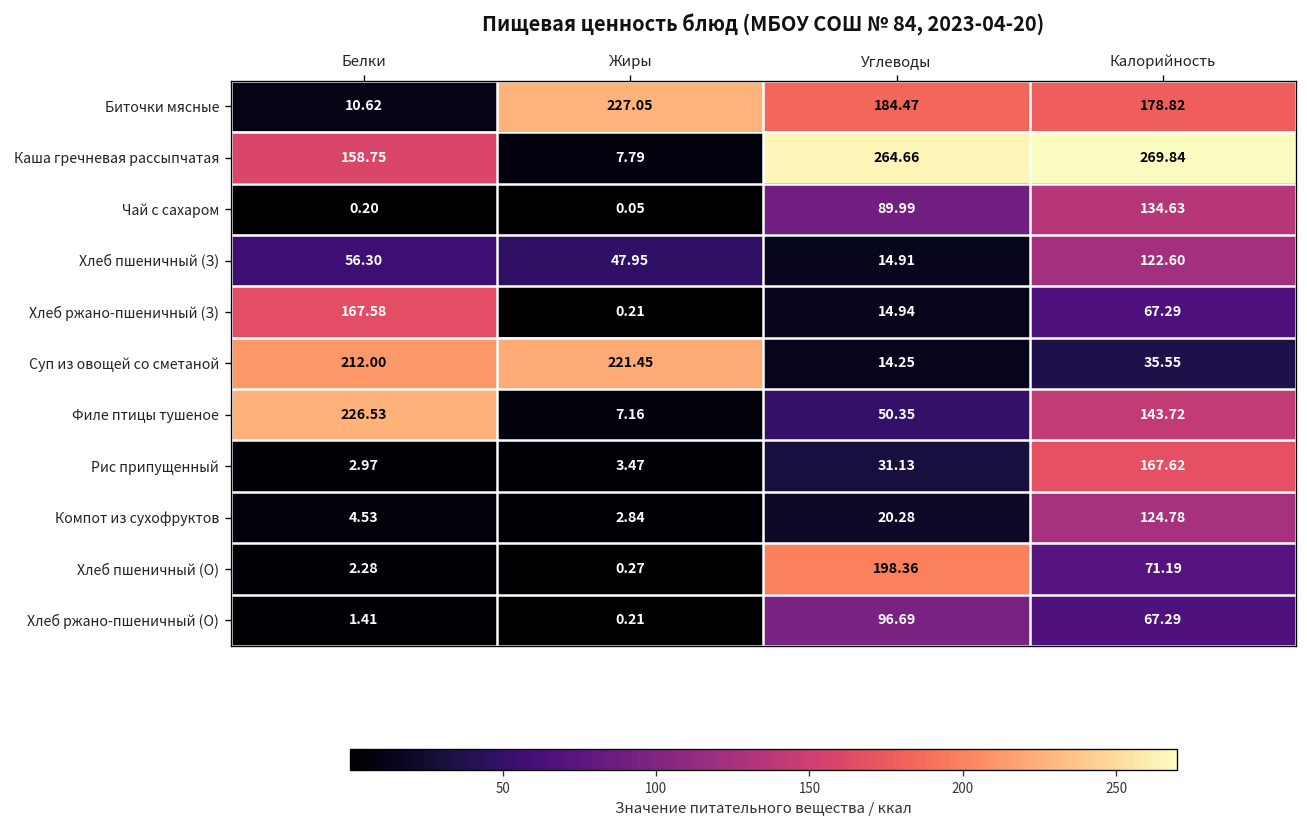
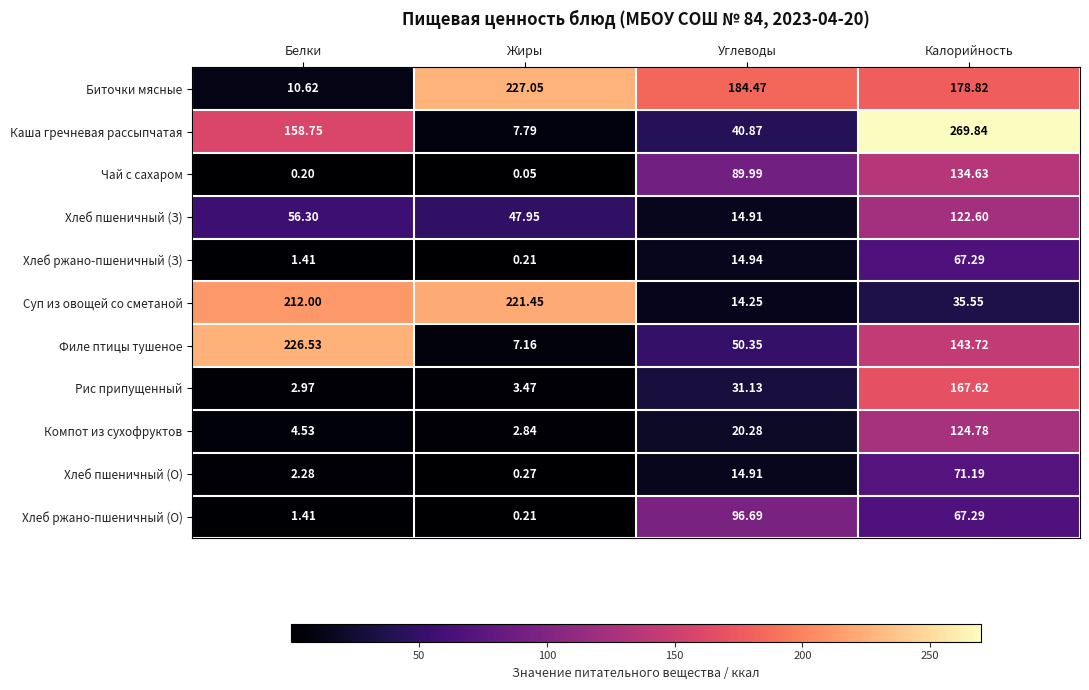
  {
    "Биточки мясные": {
      "Белки": 10.62,
      "Жиры": 227.05,
      "Углеводы": 184.47,
      "Калорийность": 178.82
    },
    "Каша гречневая рассыпчатая": {
      "Белки": 158.75,
      "Жиры": 7.79,
-     "Углеводы": 264.66,
+     "Углеводы": 40.87,
      "Калорийность": 269.84
    },
    "Чай с сахаром": {
      "Белки": 0.20,
      "Жиры": 0.05,
      "Углеводы": 89.99,
      "Калорийность": 134.63
    },
    "Хлеб пшеничный (З)": {
      "Белки": 56.30,
      "Жиры": 47.95,
      "Углеводы": 14.91,
      "Калорийность": 122.60
    },
    "Хлеб ржано-пшеничный (З)": {
-     "Белки": 167.58,
+     "Белки": 1.41,
      "Жиры": 0.21,
      "Углеводы": 14.94,
      "Калорийность": 67.29
    },
    "Суп из овощей со сметаной": {
      "Белки": 212.00,
      "Жиры": 221.45,
      "Углеводы": 14.25,
      "Калорийность": 35.55
    },
    "Филе птицы тушеное": {
      "Белки": 226.53,
      "Жиры": 7.16,
      "Углеводы": 50.35,
      "Калорийность": 143.72
    },
    "Рис припущенный": {
      "Белки": 2.97,
      "Жиры": 3.47,
      "Углеводы": 31.13,
      "Калорийность": 167.62
    },
    "Компот из сухофруктов": {
      "Белки": 4.53,
      "Жиры": 2.84,
      "Углеводы": 20.28,
      "Калорийность": 124.78
    },
    "Хлеб пшеничный (О)": {
      "Белки": 2.28,
      "Жиры": 0.27,
-     "Углеводы": 198.36,
+     "Углеводы": 14.91,
      "Калорийность": 71.19
    },
    "Хлеб ржано-пшеничный (О)": {
      "Белки": 1.41,
      "Жиры": 0.21,
      "Углеводы": 96.69,
      "Калорийность": 67.29
    }
  }
